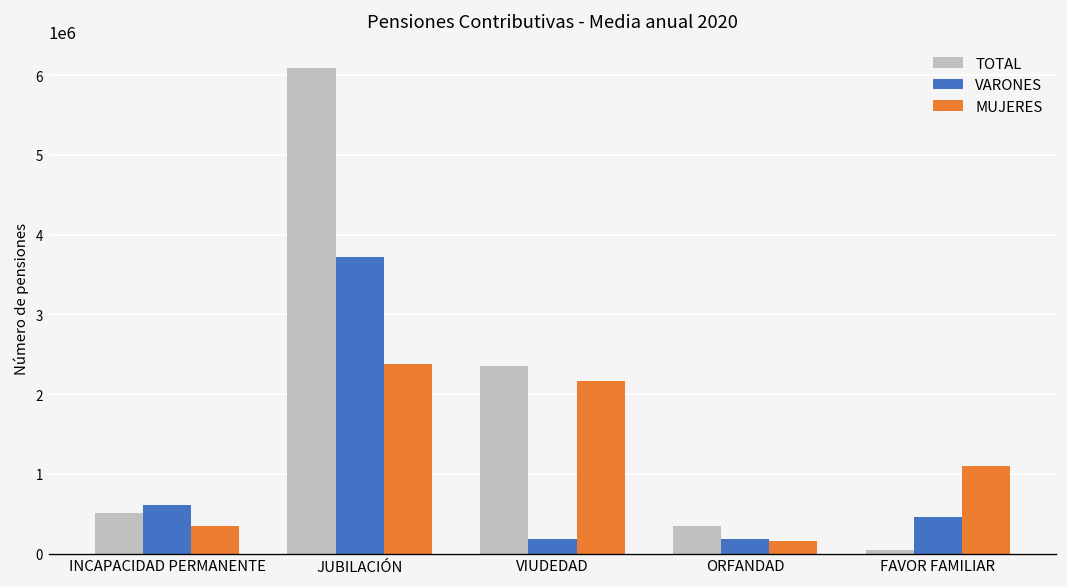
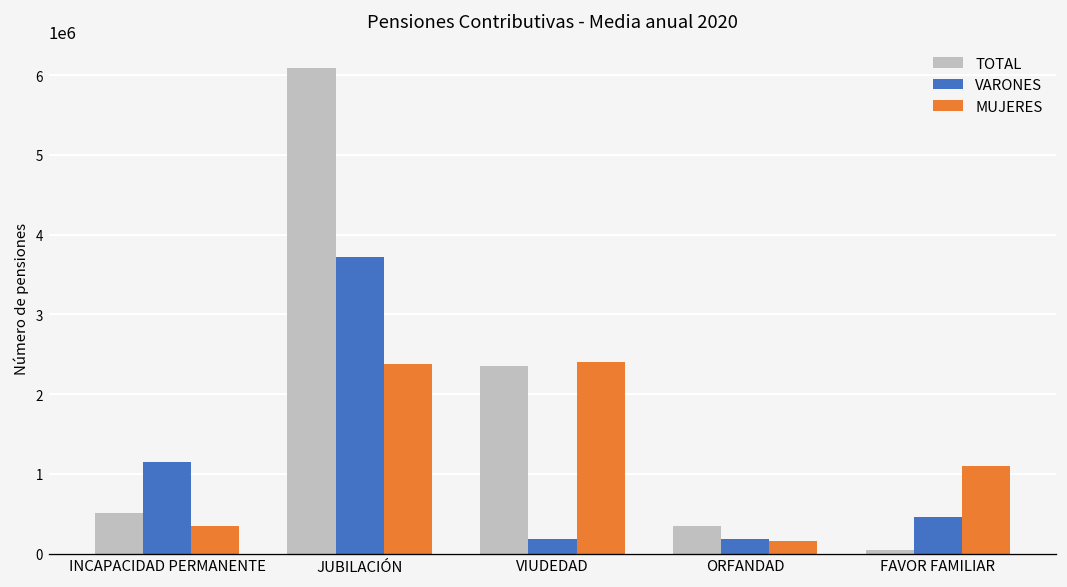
  {
    "TOTAL": {
      "INCAPACIDAD PERMANENTE": 500000,
      "JUBILACIÓN": 6100000,
      "VIUDEDAD": 2400000,
      "ORFANDAD": 300000,
      "FAVOR FAMILIAR": 0
    },
    "VARONES": {
-     "INCAPACIDAD PERMANENTE": 600000,
+     "INCAPACIDAD PERMANENTE": 1100000,
      "JUBILACIÓN": 3700000,
      "VIUDEDAD": 200000,
      "ORFANDAD": 200000,
      "FAVOR FAMILIAR": 500000
    },
    "MUJERES": {
      "INCAPACIDAD PERMANENTE": 300000,
      "JUBILACIÓN": 2400000,
-     "VIUDEDAD": 2200000,
+     "VIUDEDAD": 2400000,
      "ORFANDAD": 200000,
      "FAVOR FAMILIAR": 1100000
    }
  }
